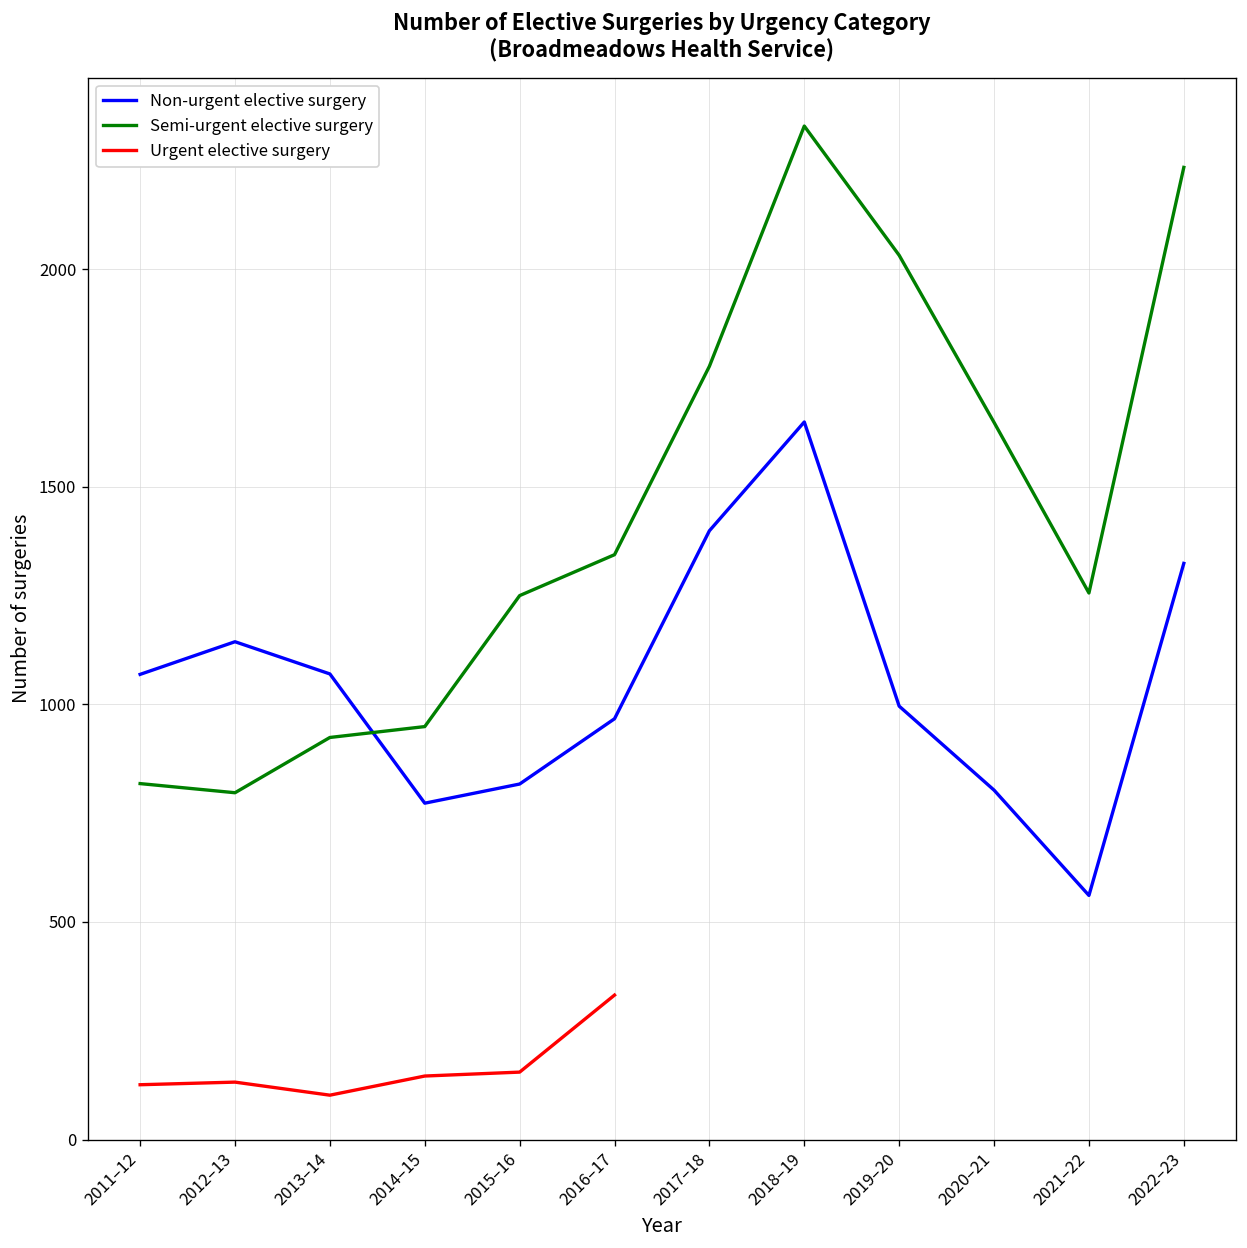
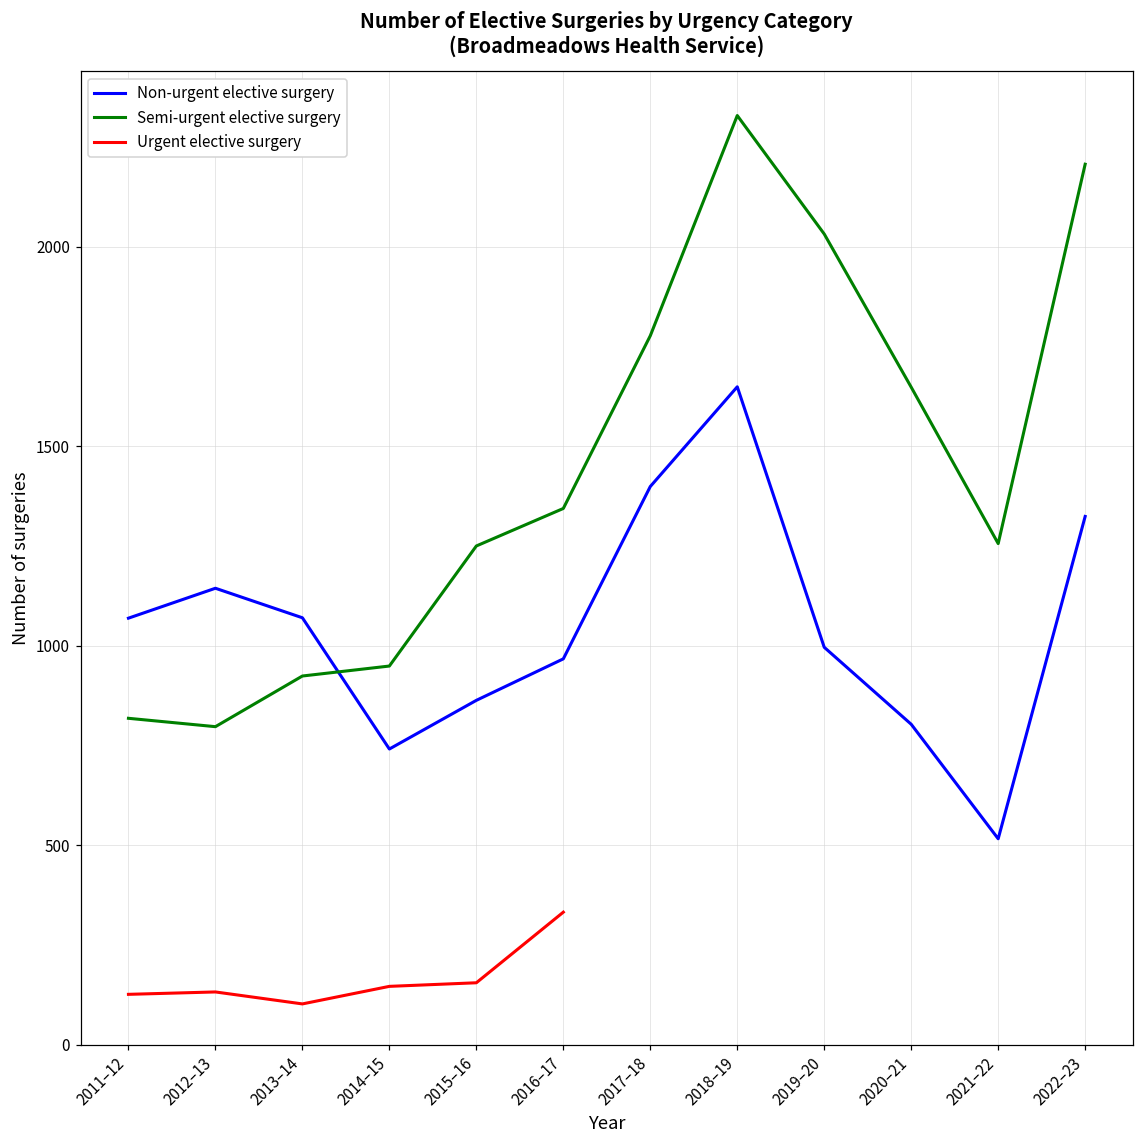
  {
    "Non-urgent elective surgery": {
      "2011–12": 1070,
      "2012–13": 1140,
      "2013–14": 1070,
-     "2014–15": 770,
-     "2015–16": 820,
+     "2014–15": 740,
+     "2015–16": 860,
      "2016–17": 970,
      "2017–18": 1400,
      "2018–19": 1650,
      "2019–20": 1000,
      "2020–21": 800,
-     "2021–22": 560,
+     "2021–22": 520,
      "2022–23": 1320
    },
    "Semi-urgent elective surgery": {
      "2011–12": 820,
      "2012–13": 800,
      "2013–14": 920,
      "2014–15": 950,
      "2015–16": 1250,
      "2016–17": 1340,
      "2017–18": 1780,
      "2018–19": 2330,
      "2019–20": 2030,
      "2020–21": 1650,
      "2021–22": 1260,
-     "2022–23": 2230
+     "2022–23": 2210
    },
    "Urgent elective surgery": {
      "2011–12": 130,
      "2012–13": 130,
      "2013–14": 100,
      "2014–15": 150,
      "2015–16": 160,
      "2016–17": 330
    }
  }
